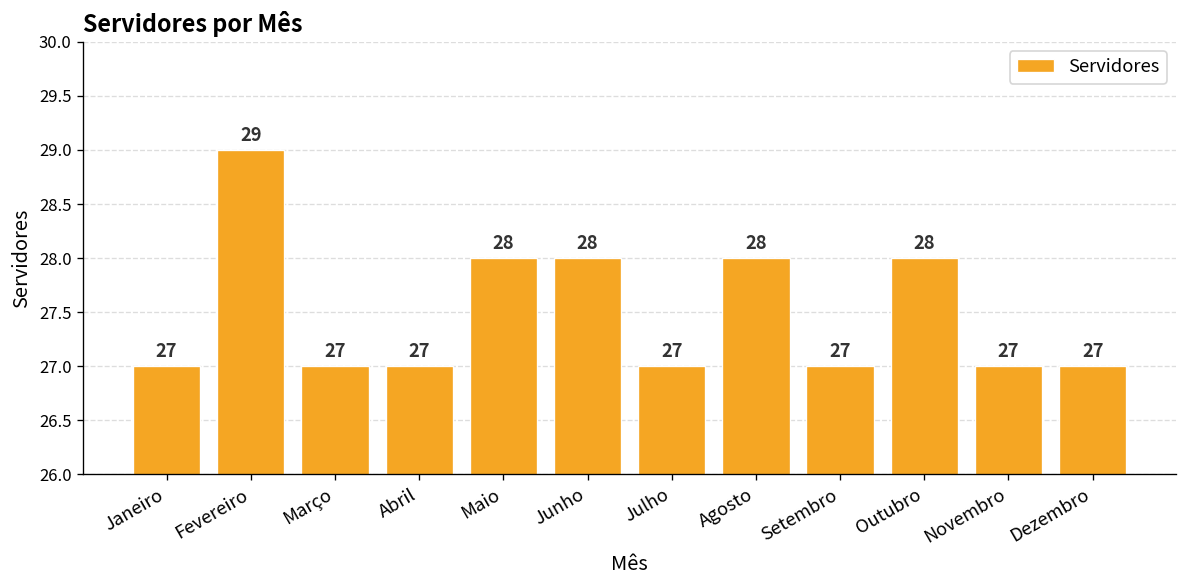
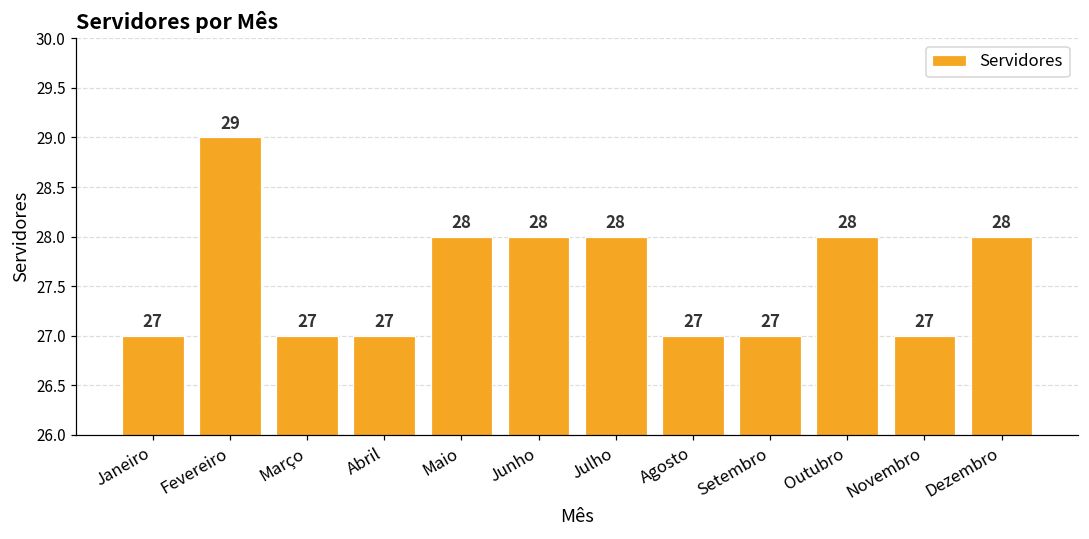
  {
    "Janeiro": 27,
    "Fevereiro": 29,
    "Março": 27,
    "Abril": 27,
    "Maio": 28,
    "Junho": 28,
-   "Julho": 27,
-   "Agosto": 28,
+   "Julho": 28,
+   "Agosto": 27,
    "Setembro": 27,
    "Outubro": 28,
    "Novembro": 27,
-   "Dezembro": 27
+   "Dezembro": 28
  }
